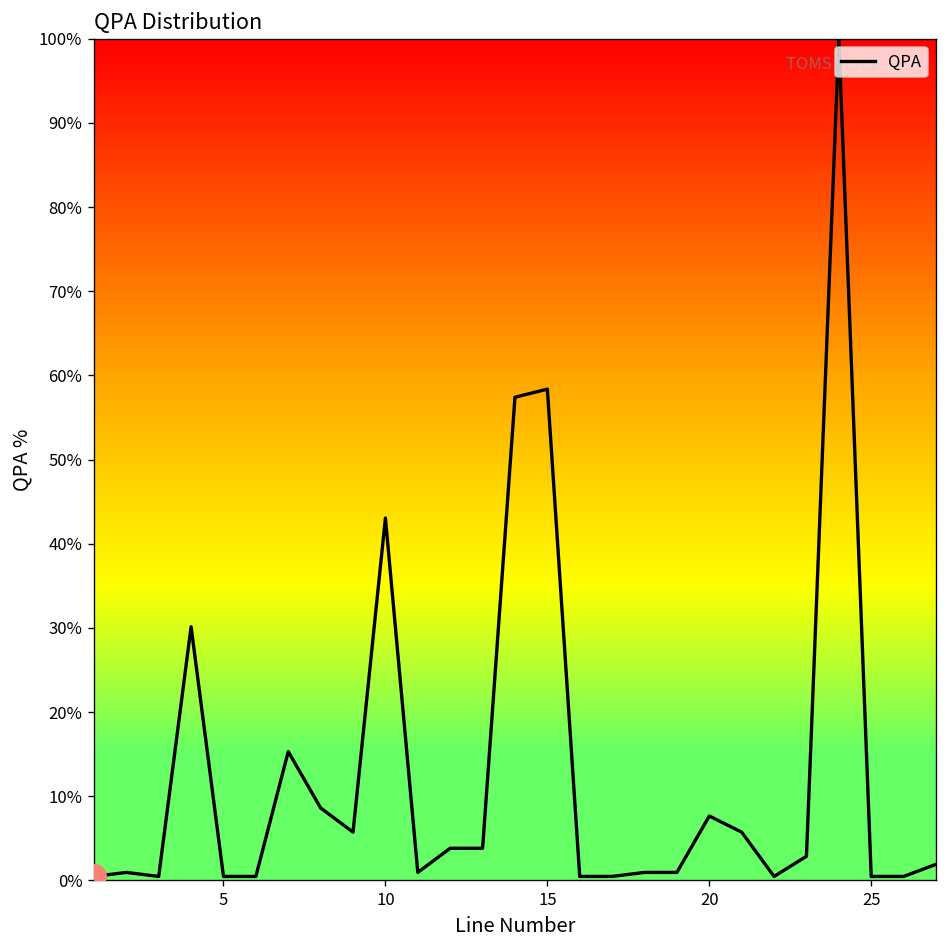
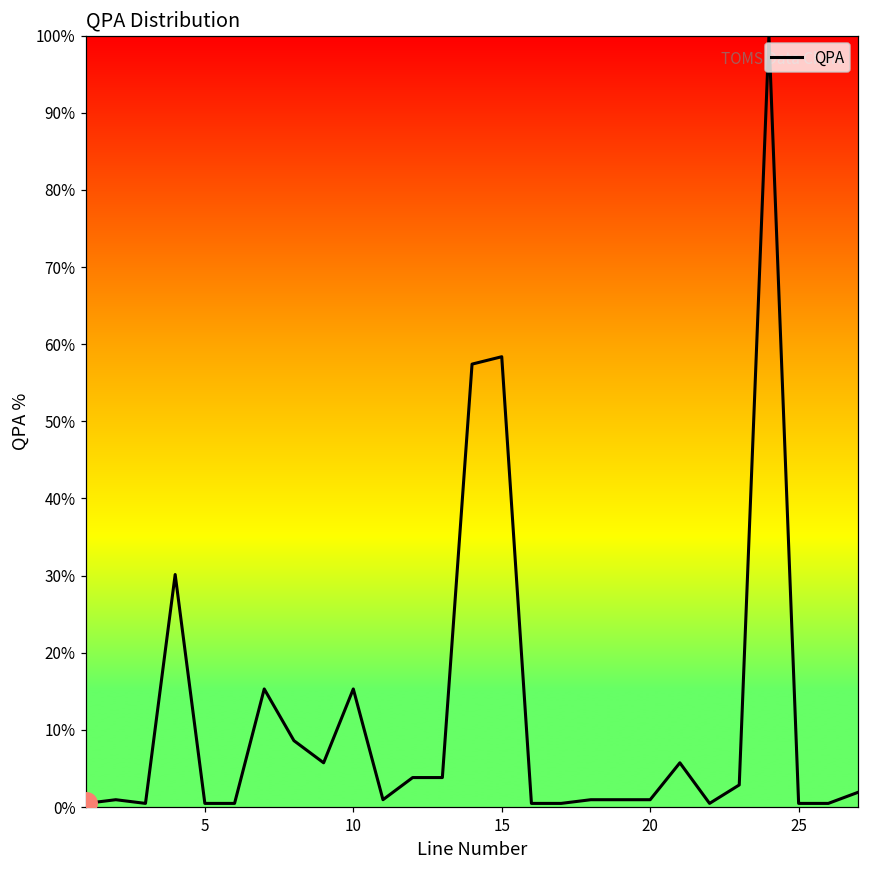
  {
    "QPA": {
      "5": "0%",
-     "10": "43%",
+     "10": "15%",
      "15": "58%",
-     "20": "8%",
+     "20": "1%",
      "25": "0%"
    }
  }
